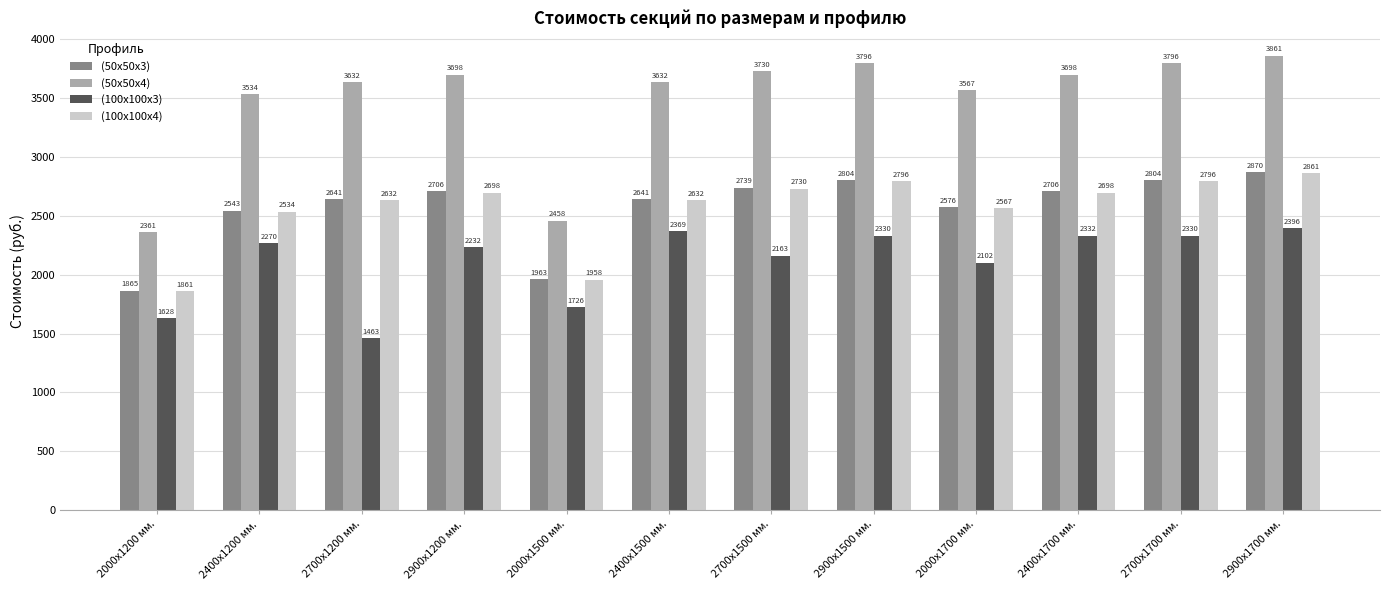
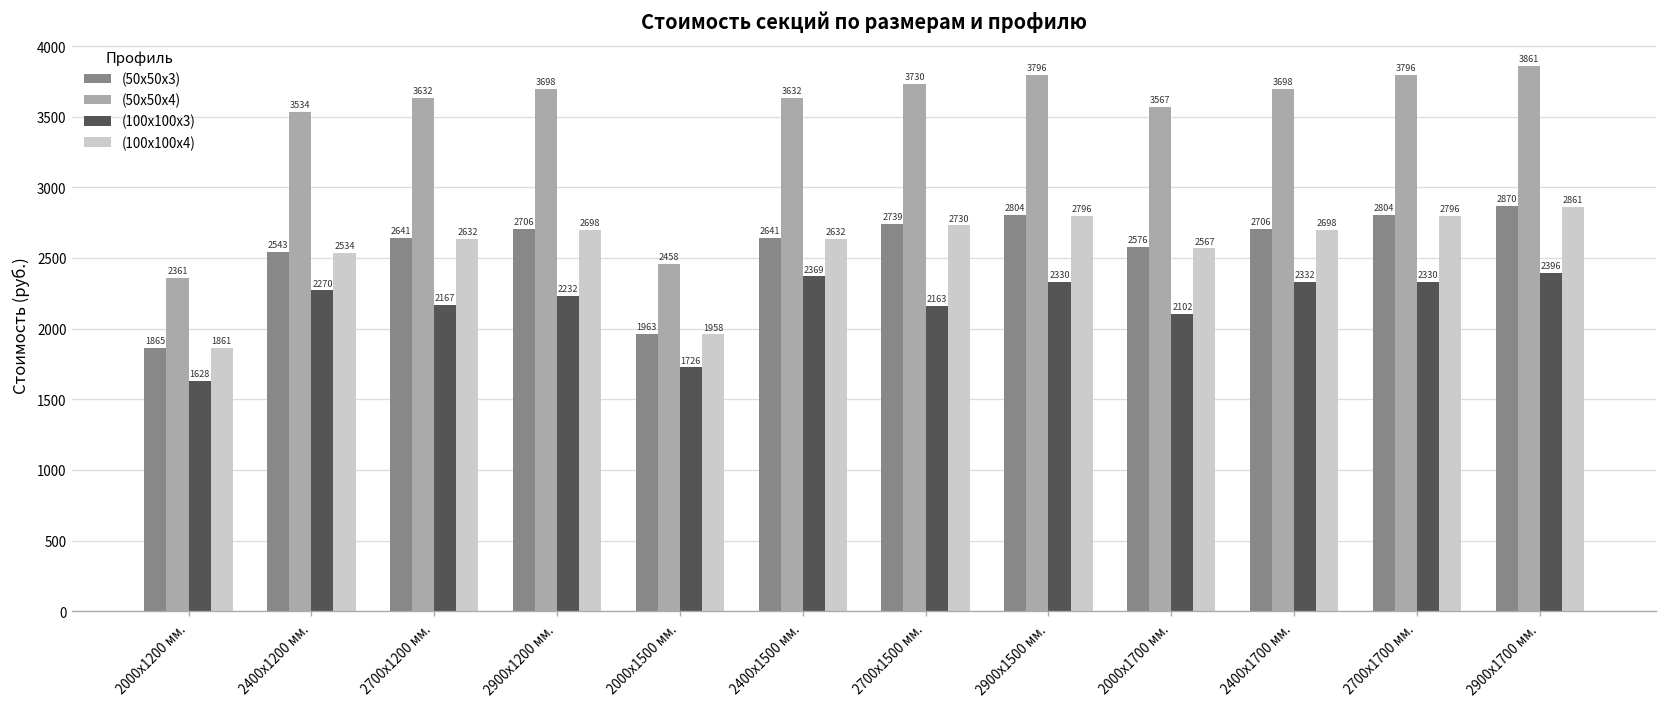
  {
    "(100х100х3)": {
      "2000х1200 мм.": 1628,
      "2400х1200 мм.": 2270,
-     "2700х1200 мм.": 1463,
+     "2700х1200 мм.": 2167,
      "2900х1200 мм.": 2232,
      "2000х1500 мм.": 1726,
      "2400х1500 мм.": 2369,
      "2700х1500 мм.": 2163,
      "2900х1500 мм.": 2330,
      "2000х1700 мм.": 2102,
      "2400х1700 мм.": 2332,
      "2700х1700 мм.": 2330,
      "2900х1700 мм.": 2396
    }
  }
